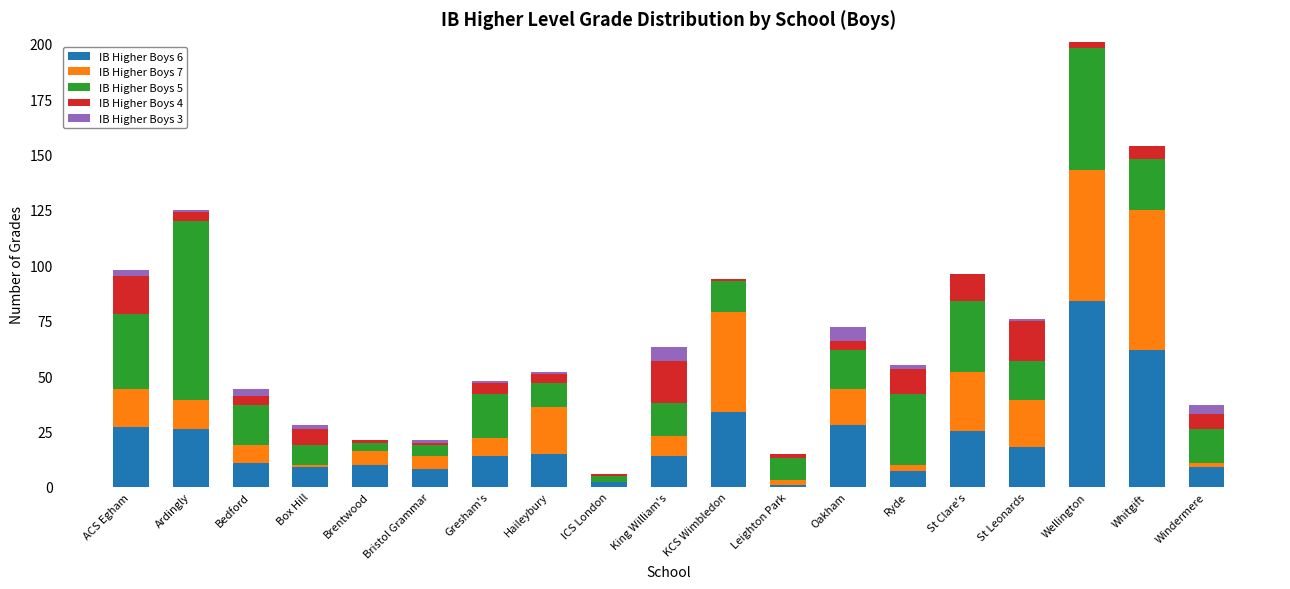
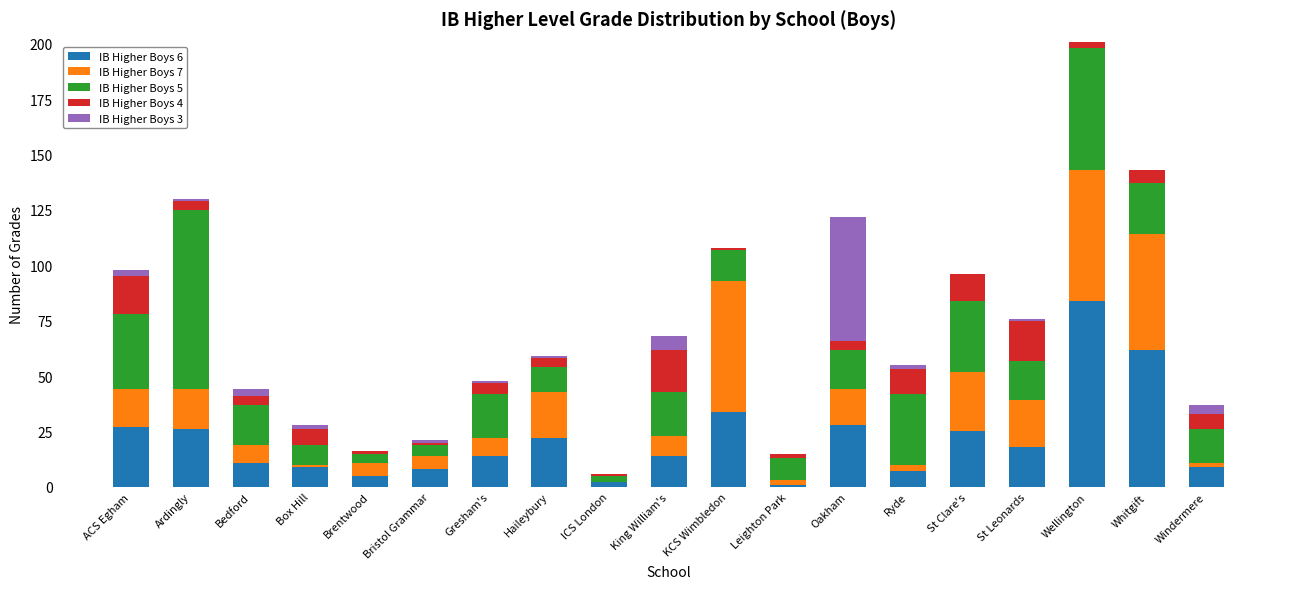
  {
    "IB Higher Boys 6": {
      "ACS Egham": 27,
      "Ardingly": 26,
      "Bedford": 11,
      "Box Hill": 9,
-     "Brentwood": 10,
+     "Brentwood": 5,
      "Bristol Grammar": 8,
      "Gresham's": 14,
-     "Haileybury": 15,
+     "Haileybury": 22,
      "ICS London": 2,
      "King William's": 14,
      "KCS Wimbledon": 34,
      "Oakham": 28,
      "Ryde": 7,
      "St Clare's": 25,
      "St Leonards": 18,
      "Wellington": 84,
      "Whitgift": 62,
      "Windermere": 9
    },
    "IB Higher Boys 7": {
      "ACS Egham": 17,
-     "Ardingly": 13,
+     "Ardingly": 18,
      "Bedford": 8,
      "Brentwood": 6,
      "Bristol Grammar": 6,
      "Gresham's": 8,
      "Haileybury": 21,
      "ICS London": 0,
      "King William's": 9,
-     "KCS Wimbledon": 45,
+     "KCS Wimbledon": 59,
      "Leighton Park": 2,
      "Oakham": 16,
      "Ryde": 3,
      "St Clare's": 27,
      "St Leonards": 21,
      "Wellington": 59,
-     "Whitgift": 63,
+     "Whitgift": 52,
      "Windermere": 2
    },
    "IB Higher Boys 5": {
      "ACS Egham": 34,
      "Ardingly": 81,
      "Bedford": 18,
      "Box Hill": 9,
      "Brentwood": 4,
      "Bristol Grammar": 5,
      "Gresham's": 20,
      "Haileybury": 11,
      "ICS London": 3,
-     "King William's": 15,
+     "King William's": 20,
      "KCS Wimbledon": 14,
      "Leighton Park": 10,
      "Oakham": 18,
      "Ryde": 32,
      "St Clare's": 32,
      "St Leonards": 18,
      "Wellington": 55,
      "Whitgift": 23,
      "Windermere": 15
    },
    "IB Higher Boys 4": {
      "ACS Egham": 17,
      "Ardingly": 4,
      "Bedford": 4,
      "Box Hill": 7,
      "Gresham's": 5,
      "Haileybury": 4,
      "King William's": 19,
      "Leighton Park": 2,
      "Oakham": 4,
      "Ryde": 11,
      "St Clare's": 12,
      "St Leonards": 18,
      "Wellington": 3,
      "Whitgift": 6,
      "Windermere": 7
    },
    "IB Higher Boys 3": {
      "ACS Egham": 3,
      "Bedford": 3,
      "Box Hill": 2,
      "Brentwood": 0,
      "ICS London": 0,
      "King William's": 6,
      "KCS Wimbledon": 0,
      "Leighton Park": 0,
-     "Oakham": 6,
+     "Oakham": 56,
      "Ryde": 2,
      "St Clare's": 0,
      "Wellington": 0,
      "Whitgift": 0,
      "Windermere": 4
    }
  }
